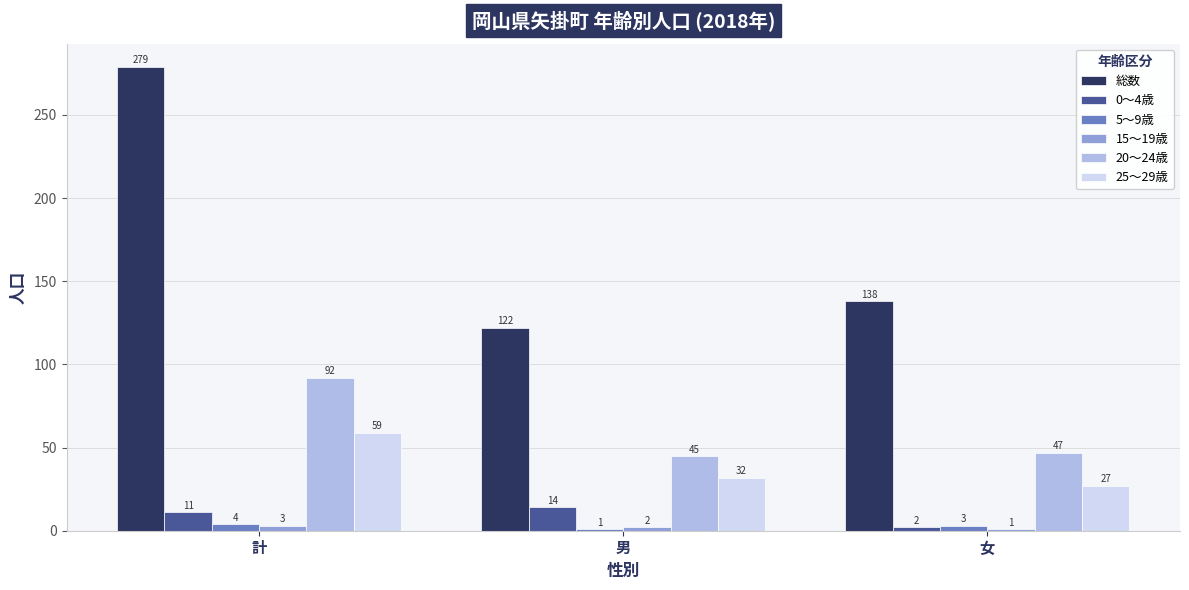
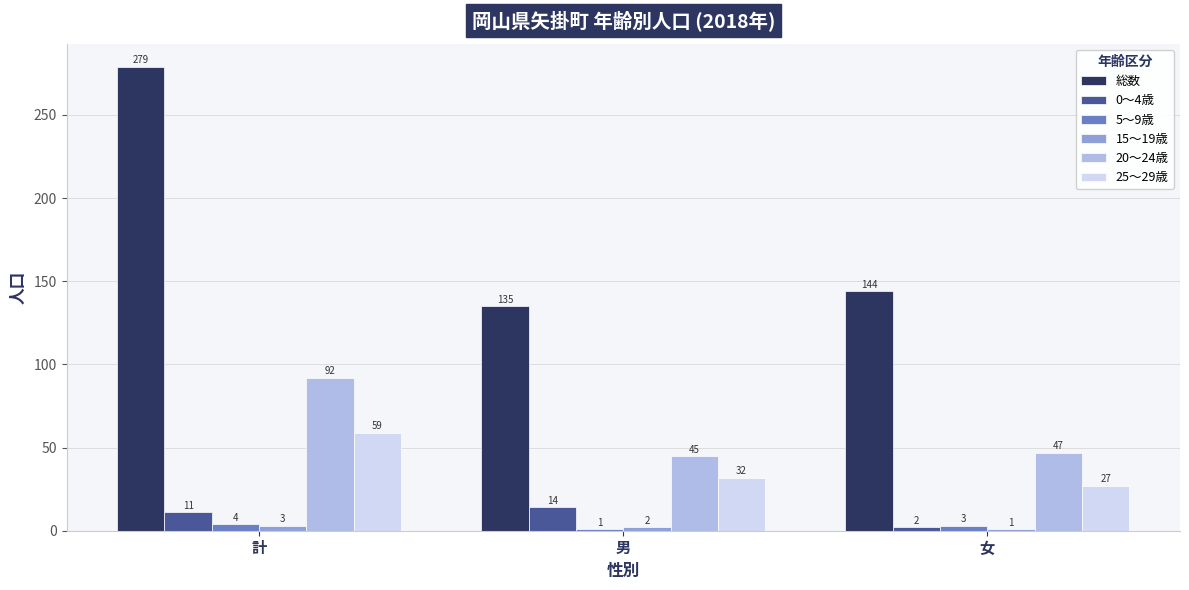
  {
    "総数": {
      "計": 279,
-     "男": 122,
-     "女": 138
+     "男": 135,
+     "女": 144
    },
    "0～4歳": {
      "計": 11,
      "男": 14,
      "女": 2
    }
  }
